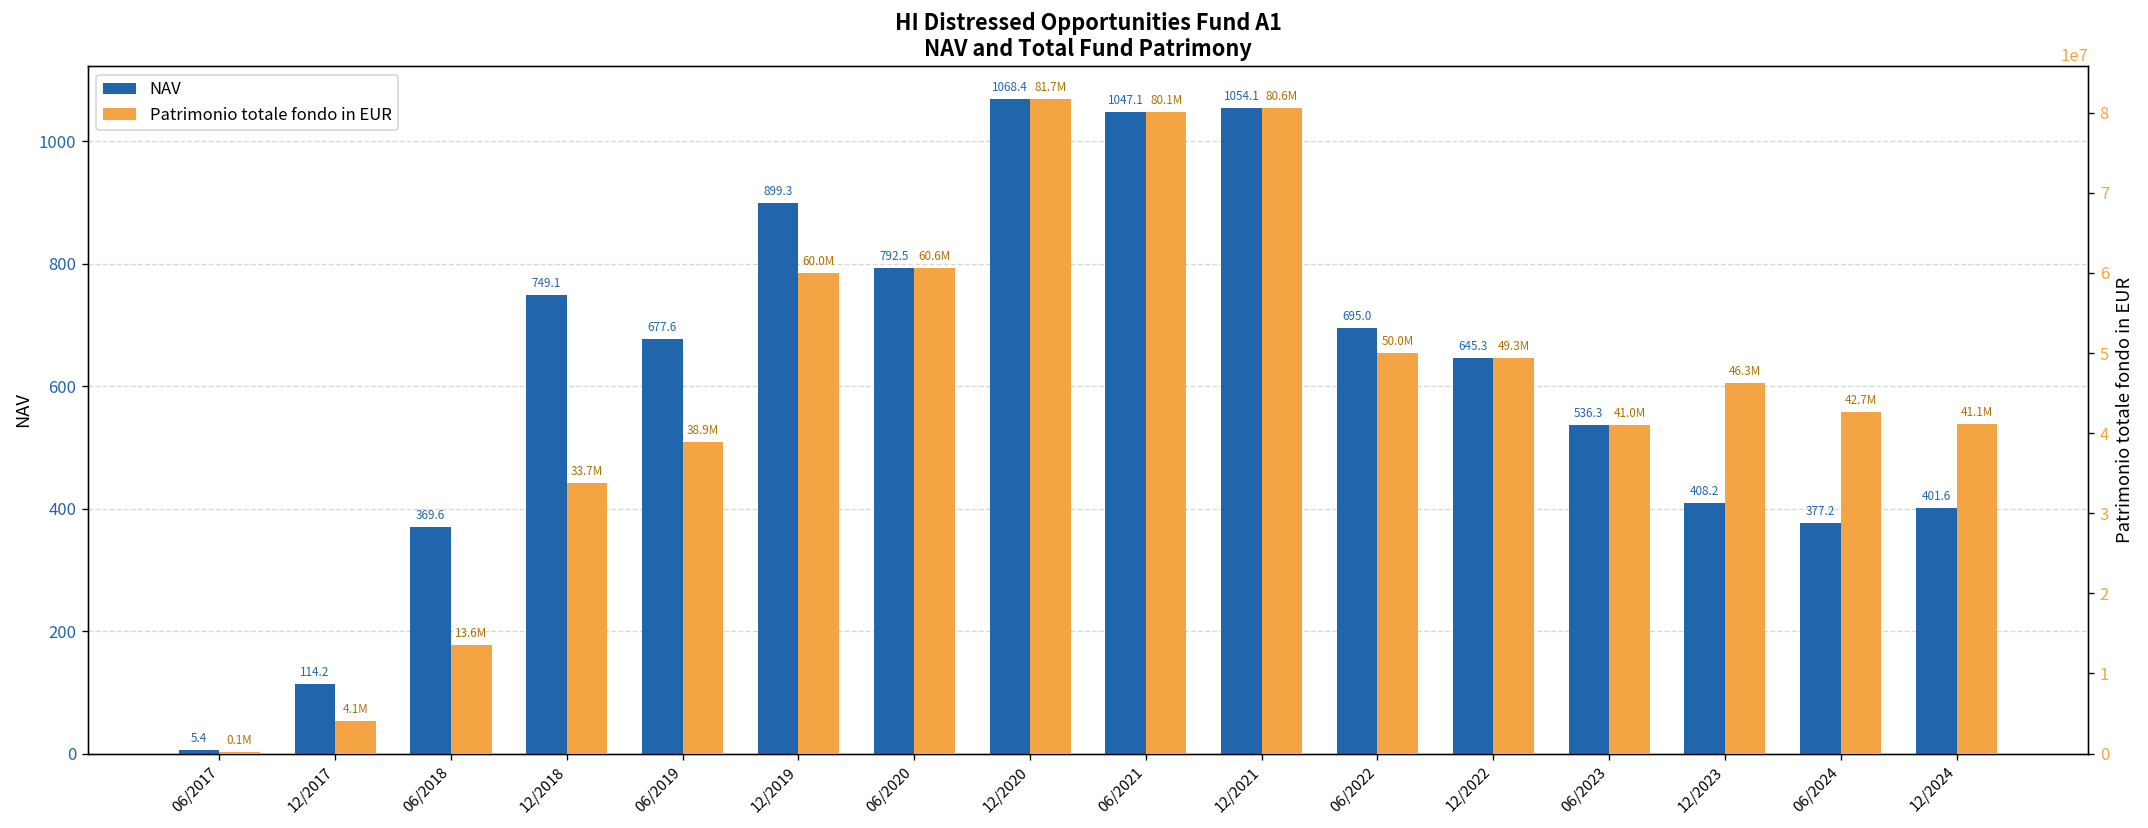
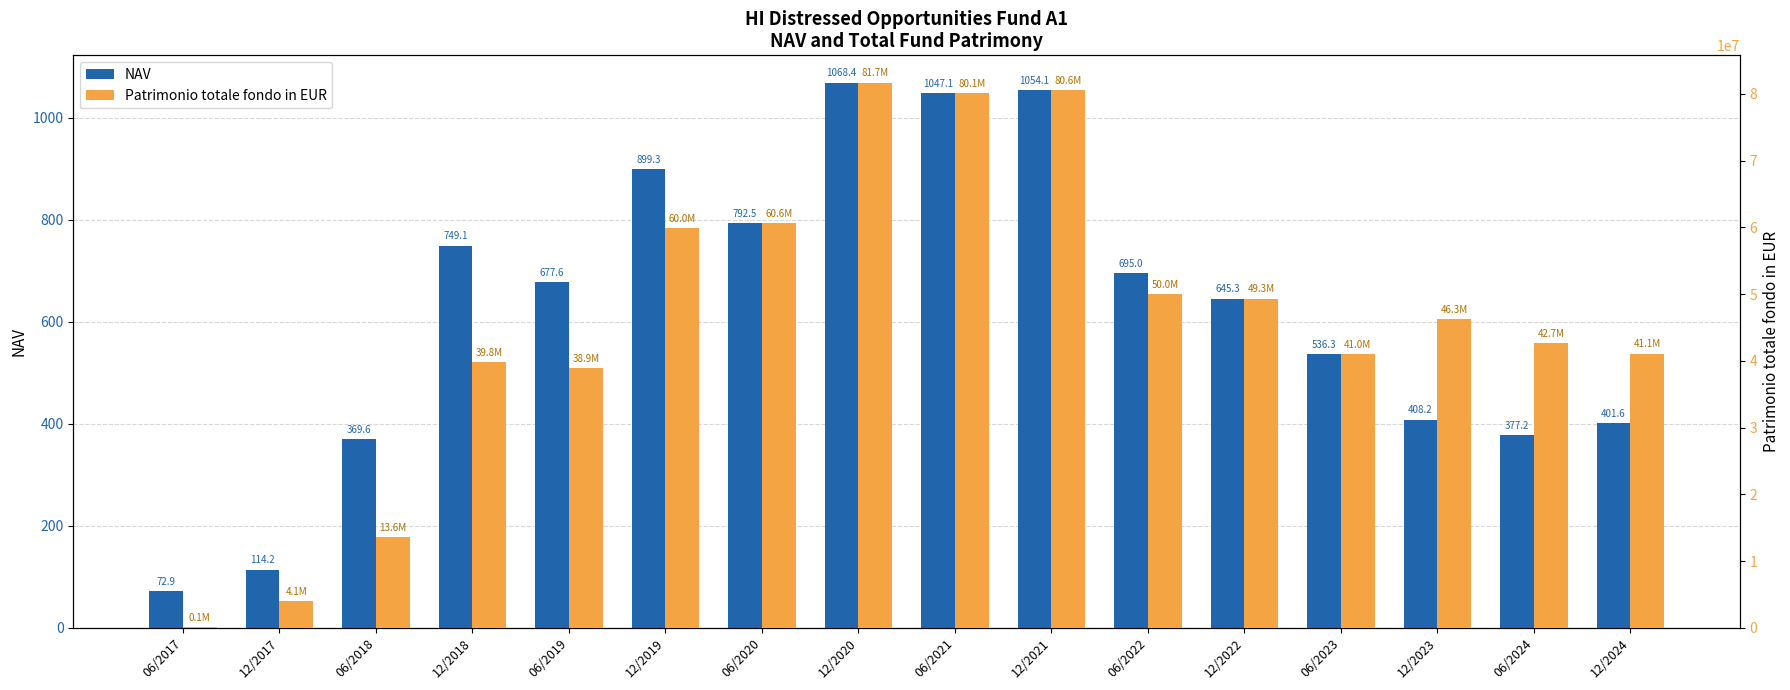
  {
    "NAV": {
-     "06/2017": "5.4",
+     "06/2017": "72.9",
      "12/2017": "114.2",
      "06/2018": "369.6",
      "12/2018": "749.1",
      "06/2019": "677.6",
      "12/2019": "899.3",
      "06/2020": "792.5",
      "12/2020": "1068.4",
      "06/2021": "1047.1",
      "12/2021": "1054.1",
      "06/2022": "695.0",
      "12/2022": "645.3",
      "06/2023": "536.3",
      "12/2023": "408.2",
      "06/2024": "377.2",
      "12/2024": "401.6"
    },
    "Patrimonio totale fondo in EUR": {
      "06/2017": "0.1M",
      "12/2017": "4.1M",
      "06/2018": "13.6M",
-     "12/2018": "33.7M",
+     "12/2018": "39.8M",
      "06/2019": "38.9M",
      "12/2019": "60.0M",
      "06/2020": "60.6M",
      "12/2020": "81.7M",
      "06/2021": "80.1M",
      "12/2021": "80.6M",
      "06/2022": "50.0M",
      "12/2022": "49.3M",
      "06/2023": "41.0M",
      "12/2023": "46.3M",
      "06/2024": "42.7M",
      "12/2024": "41.1M"
    }
  }
